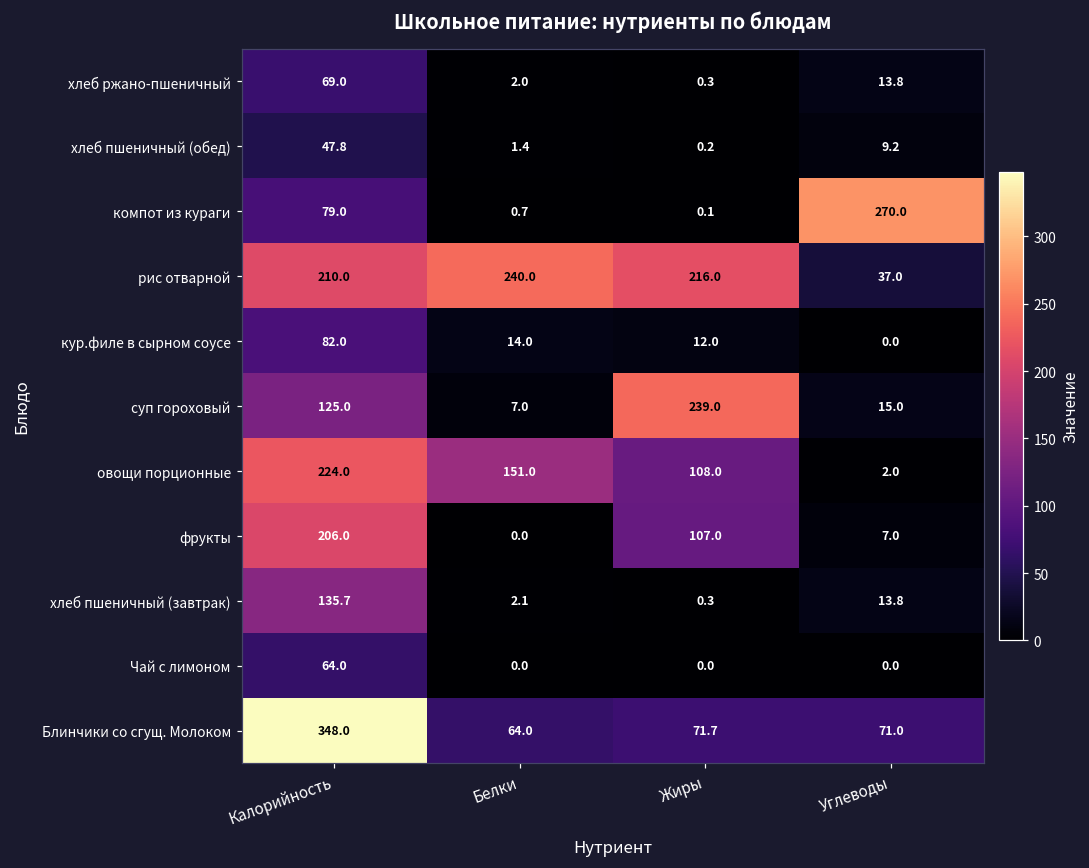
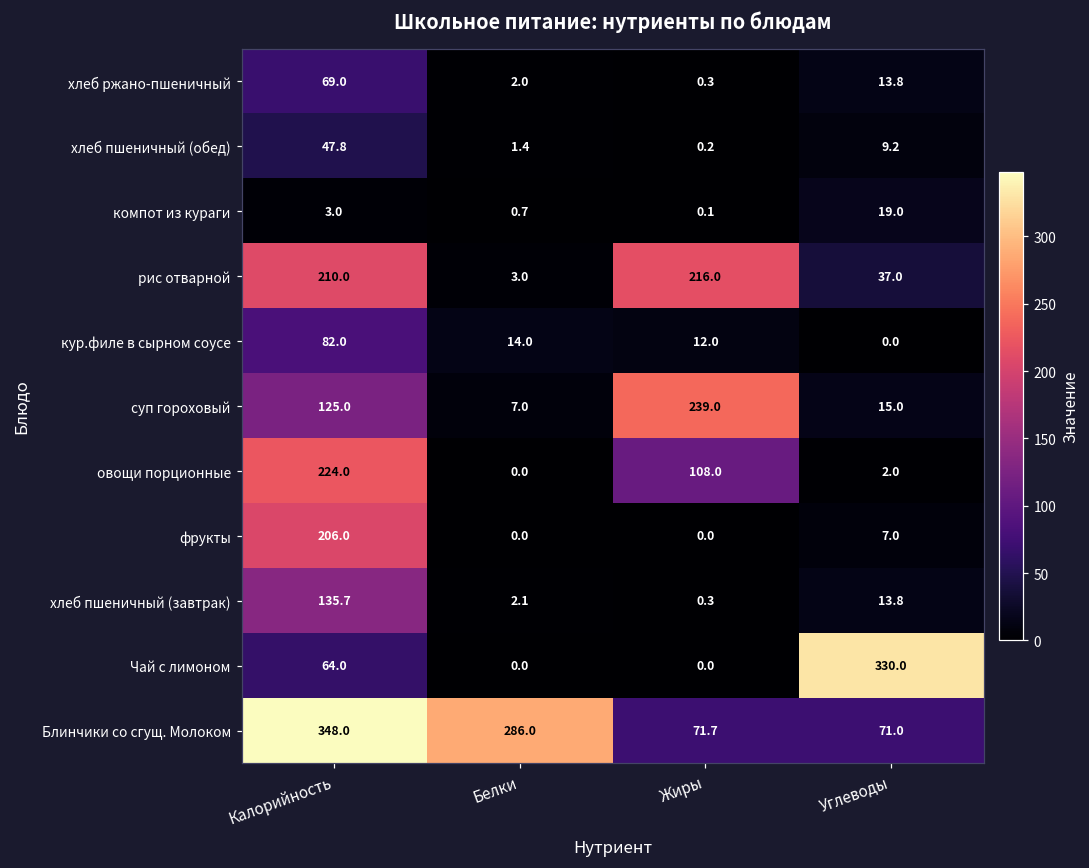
  {
    "хлеб ржано-пшеничный": {
      "Калорийность": 69.0,
      "Белки": 2.0,
      "Жиры": 0.3,
      "Углеводы": 13.8
    },
    "хлеб пшеничный (обед)": {
      "Калорийность": 47.8,
      "Белки": 1.4,
      "Жиры": 0.2,
      "Углеводы": 9.2
    },
    "компот из кураги": {
-     "Калорийность": 79.0,
+     "Калорийность": 3.0,
      "Белки": 0.7,
      "Жиры": 0.1,
-     "Углеводы": 270.0
+     "Углеводы": 19.0
    },
    "рис отварной": {
      "Калорийность": 210.0,
-     "Белки": 240.0,
+     "Белки": 3.0,
      "Жиры": 216.0,
      "Углеводы": 37.0
    },
    "кур.филе в сырном соусе": {
      "Калорийность": 82.0,
      "Белки": 14.0,
      "Жиры": 12.0,
      "Углеводы": 0.0
    },
    "суп гороховый": {
      "Калорийность": 125.0,
      "Белки": 7.0,
      "Жиры": 239.0,
      "Углеводы": 15.0
    },
    "овощи порционные": {
      "Калорийность": 224.0,
-     "Белки": 151.0,
+     "Белки": 0.0,
      "Жиры": 108.0,
      "Углеводы": 2.0
    },
    "фрукты": {
      "Калорийность": 206.0,
      "Белки": 0.0,
-     "Жиры": 107.0,
+     "Жиры": 0.0,
      "Углеводы": 7.0
    },
    "хлеб пшеничный (завтрак)": {
      "Калорийность": 135.7,
      "Белки": 2.1,
      "Жиры": 0.3,
      "Углеводы": 13.8
    },
    "Чай с лимоном": {
      "Калорийность": 64.0,
      "Белки": 0.0,
      "Жиры": 0.0,
-     "Углеводы": 0.0
+     "Углеводы": 330.0
    },
    "Блинчики со сгущ. Молоком": {
      "Калорийность": 348.0,
-     "Белки": 64.0,
+     "Белки": 286.0,
      "Жиры": 71.7,
      "Углеводы": 71.0
    }
  }
